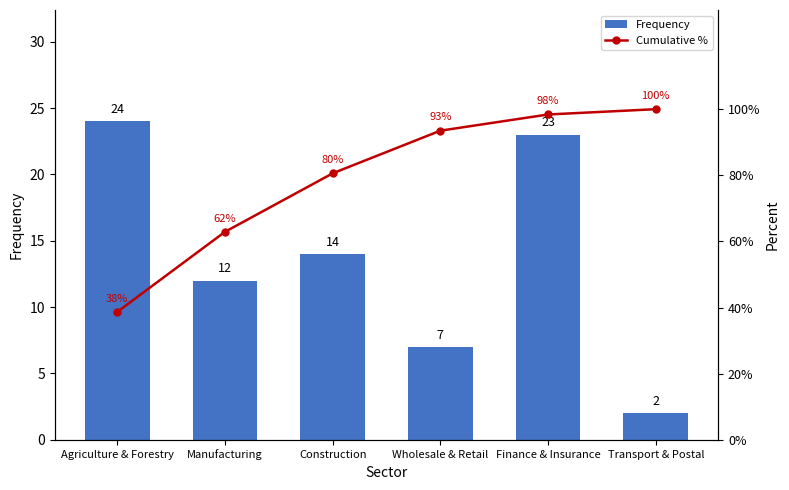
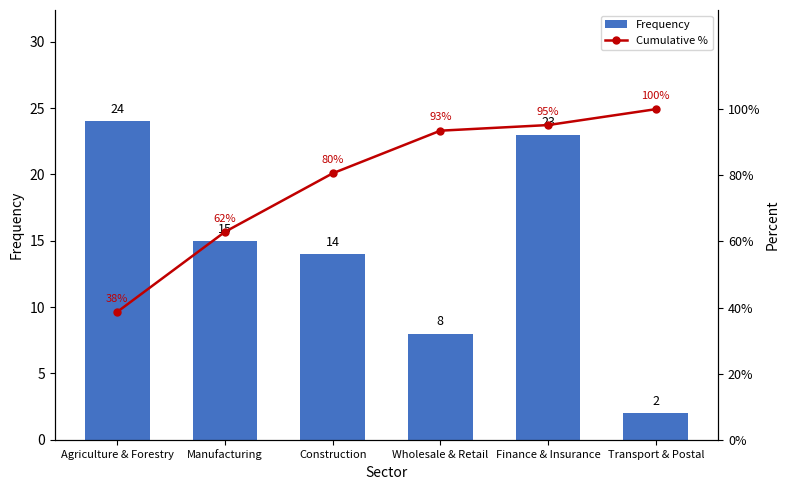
  {
    "Frequency": {
      "Agriculture & Forestry": "24",
-     "Manufacturing": "12",
+     "Manufacturing": "15",
      "Construction": "14",
-     "Wholesale & Retail": "7",
+     "Wholesale & Retail": "8",
      "Transport & Postal": "2"
    },
    "Cumulative %": {
      "Wholesale & Retail": "93%",
-     "Finance & Insurance": "98%",
+     "Finance & Insurance": "95%",
      "Transport & Postal": "100%"
    }
  }
